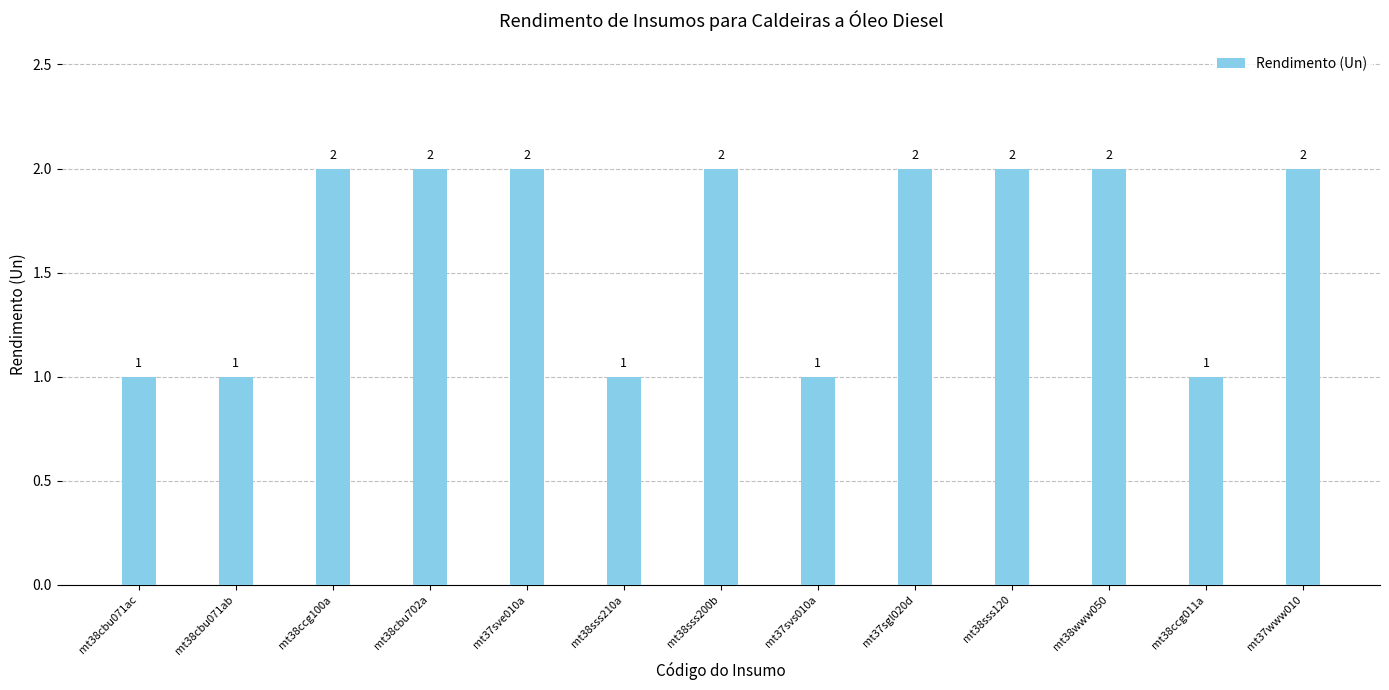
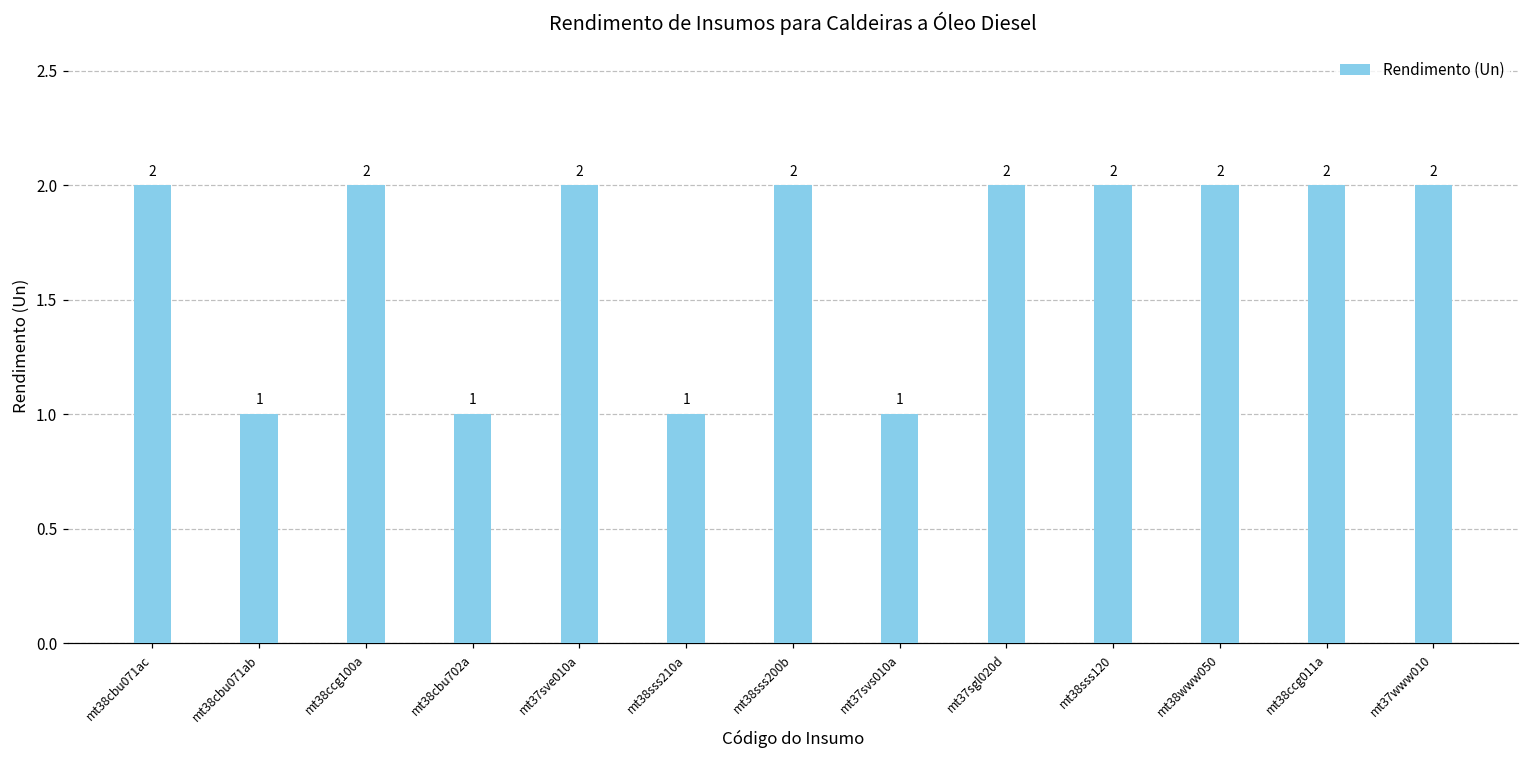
  {
-   "mt38cbu071ac": 1,
+   "mt38cbu071ac": 2,
    "mt38cbu071ab": 1,
    "mt38ccg100a": 2,
-   "mt38cbu702a": 2,
+   "mt38cbu702a": 1,
    "mt37sve010a": 2,
    "mt38sss210a": 1,
    "mt38sss200b": 2,
    "mt37svs010a": 1,
    "mt37sgl020d": 2,
    "mt38sss120": 2,
    "mt38www050": 2,
-   "mt38ccg011a": 1,
+   "mt38ccg011a": 2,
    "mt37www010": 2
  }
